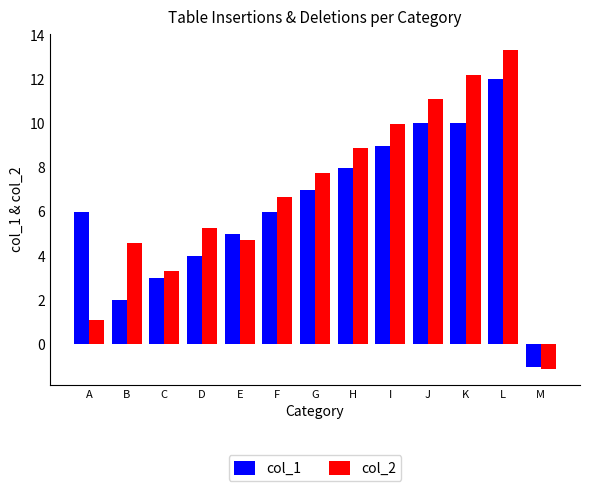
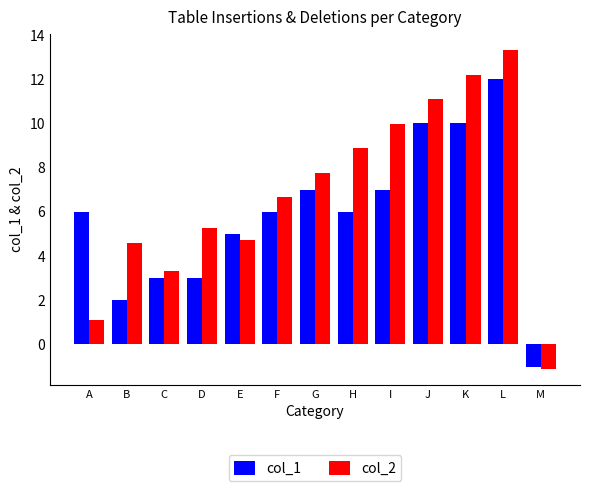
  {
    "col_1": {
      "A": 6,
      "B": 2,
      "C": 3,
-     "D": 4,
+     "D": 3,
      "E": 5,
      "F": 6,
      "G": 7,
-     "H": 8,
-     "I": 9,
+     "H": 6,
+     "I": 7,
      "J": 10,
      "K": 10,
      "L": 12,
      "M": -1
    },
    "col_2": {
      "A": 1,
      "B": 4.6,
      "C": 3.3,
      "D": 5.3,
      "E": 4.7,
      "F": 6.7,
      "G": 7.8,
      "H": 8.9,
      "I": 10,
      "J": 11,
      "K": 12.2,
      "L": 13.3,
      "M": -1
    }
  }
